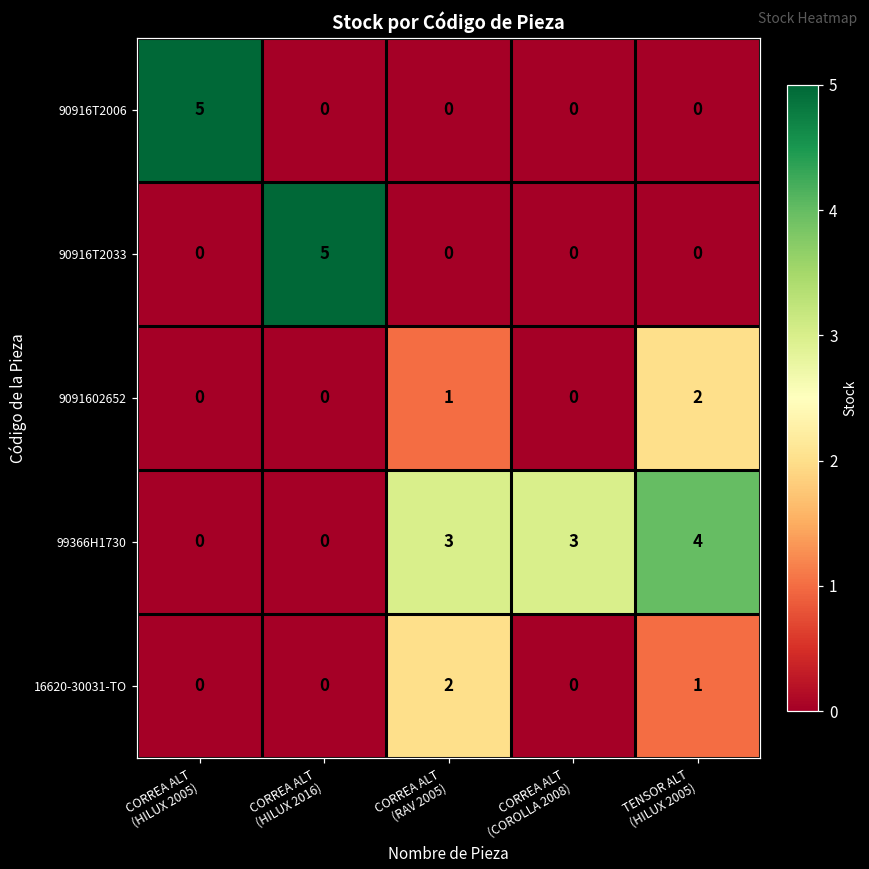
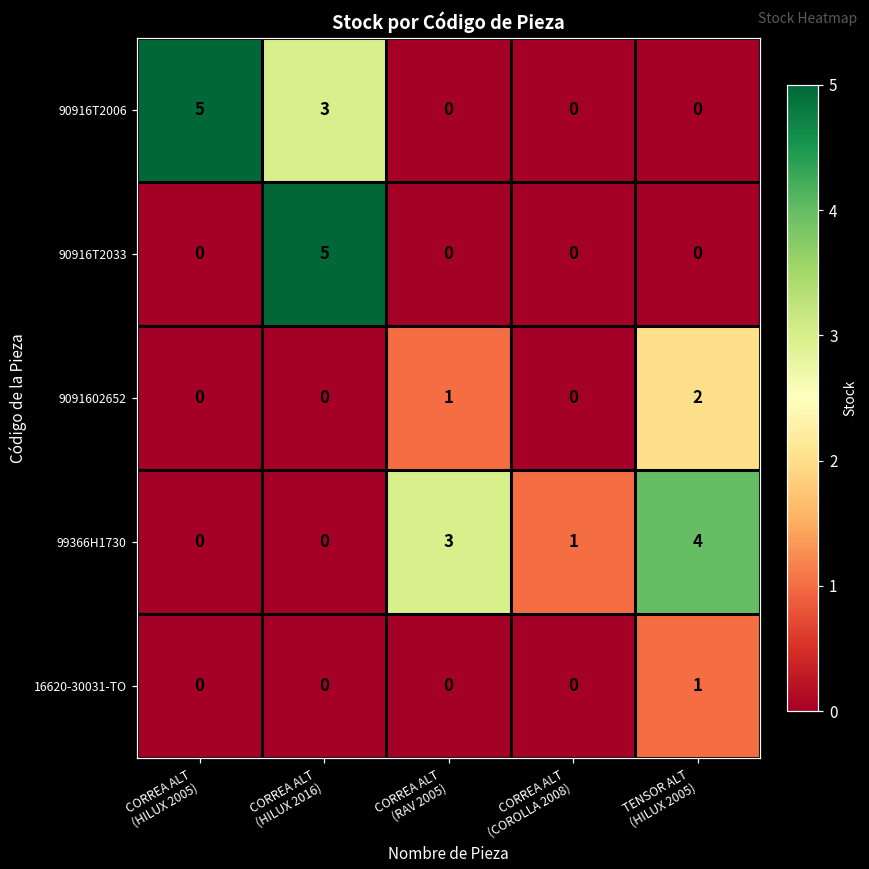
  {
    "90916T2006": {
      "CORREA ALT (HILUX 2005)": 5,
-     "CORREA ALT (HILUX 2016)": 0,
+     "CORREA ALT (HILUX 2016)": 3,
      "CORREA ALT (RAV 2005)": 0,
      "CORREA ALT (COROLLA 2008)": 0,
      "TENSOR ALT (HILUX 2005)": 0
    },
    "90916T2033": {
      "CORREA ALT (HILUX 2005)": 0,
      "CORREA ALT (HILUX 2016)": 5,
      "CORREA ALT (RAV 2005)": 0,
      "CORREA ALT (COROLLA 2008)": 0,
      "TENSOR ALT (HILUX 2005)": 0
    },
    "9091602652": {
      "CORREA ALT (HILUX 2005)": 0,
      "CORREA ALT (HILUX 2016)": 0,
      "CORREA ALT (RAV 2005)": 1,
      "CORREA ALT (COROLLA 2008)": 0,
      "TENSOR ALT (HILUX 2005)": 2
    },
    "99366H1730": {
      "CORREA ALT (HILUX 2005)": 0,
      "CORREA ALT (HILUX 2016)": 0,
      "CORREA ALT (RAV 2005)": 3,
-     "CORREA ALT (COROLLA 2008)": 3,
+     "CORREA ALT (COROLLA 2008)": 1,
      "TENSOR ALT (HILUX 2005)": 4
    },
    "16620-30031-TO": {
      "CORREA ALT (HILUX 2005)": 0,
      "CORREA ALT (HILUX 2016)": 0,
-     "CORREA ALT (RAV 2005)": 2,
+     "CORREA ALT (RAV 2005)": 0,
      "CORREA ALT (COROLLA 2008)": 0,
      "TENSOR ALT (HILUX 2005)": 1
    }
  }
